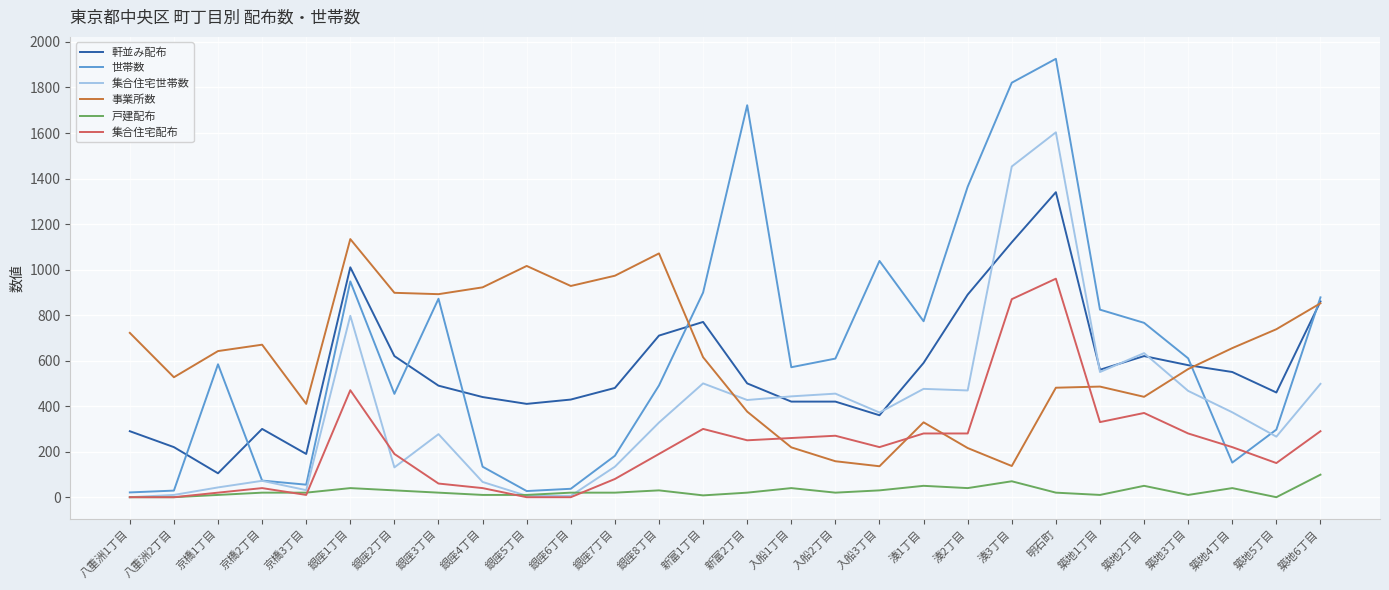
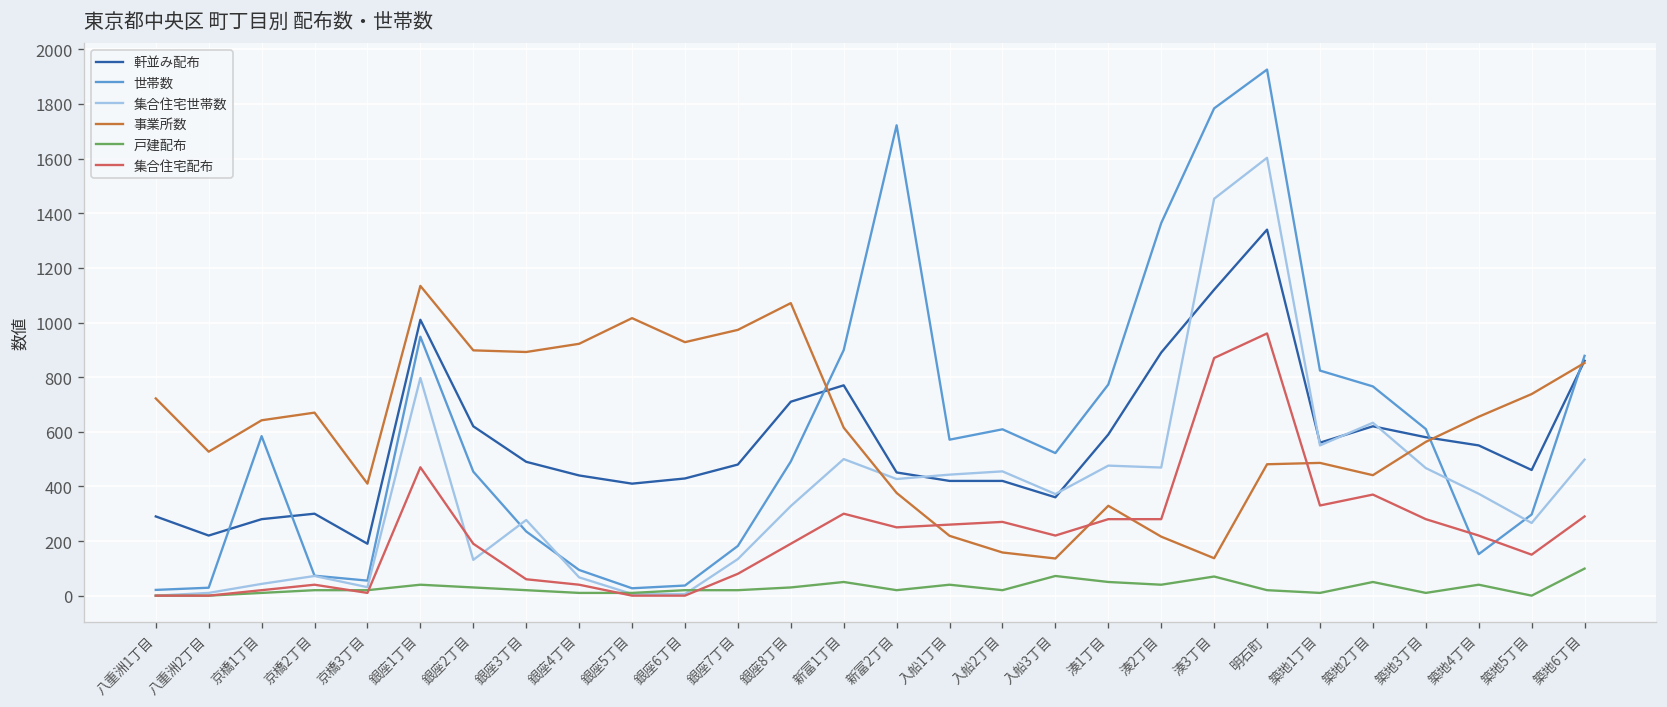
  {
    "軒並み配布": {
      "八重洲1丁目": 290,
      "八重洲2丁目": 220,
-     "京橋1丁目": 110,
+     "京橋1丁目": 280,
      "京橋2丁目": 300,
      "京橋3丁目": 190,
      "銀座1丁目": 1010,
      "銀座2丁目": 620,
      "銀座3丁目": 490,
      "銀座4丁目": 440,
      "銀座5丁目": 410,
      "銀座6丁目": 430,
      "銀座7丁目": 480,
      "銀座8丁目": 710,
      "新富1丁目": 770,
-     "新富2丁目": 500,
+     "新富2丁目": 450,
      "入船1丁目": 420,
      "入船2丁目": 420,
      "入船3丁目": 360,
      "湊1丁目": 590,
      "湊2丁目": 890,
      "湊3丁目": 1120,
      "明石町": 1340,
      "築地2丁目": 620,
      "築地3丁目": 580,
      "築地4丁目": 550,
      "築地5丁目": 460
    },
    "世帯数": {
      "八重洲1丁目": 20,
      "八重洲2丁目": 30,
      "京橋1丁目": 580,
      "京橋3丁目": 60,
      "銀座1丁目": 950,
      "銀座2丁目": 450,
-     "銀座3丁目": 870,
-     "銀座4丁目": 130,
+     "銀座3丁目": 240,
+     "銀座4丁目": 90,
      "銀座5丁目": 30,
      "銀座6丁目": 40,
      "銀座7丁目": 180,
      "銀座8丁目": 490,
      "新富1丁目": 900,
      "新富2丁目": 1720,
      "入船1丁目": 570,
      "入船2丁目": 610,
-     "入船3丁目": 1040,
+     "入船3丁目": 520,
      "湊1丁目": 770,
      "湊2丁目": 1360,
-     "湊3丁目": 1820,
+     "湊3丁目": 1780,
      "明石町": 1930,
      "築地1丁目": 820,
      "築地2丁目": 770,
      "築地3丁目": 610,
      "築地4丁目": 150,
      "築地5丁目": 300,
      "築地6丁目": 880
    },
    "集合住宅世帯数": {
      "京橋1丁目": 40,
      "京橋3丁目": 30,
      "銀座1丁目": 800,
      "銀座2丁目": 130,
      "銀座3丁目": 280,
      "銀座4丁目": 70,
      "銀座7丁目": 130,
      "銀座8丁目": 330,
      "新富1丁目": 500,
      "新富2丁目": 430,
      "入船1丁目": 440,
      "入船2丁目": 460,
      "入船3丁目": 370,
      "湊1丁目": 480,
      "湊2丁目": 470,
      "湊3丁目": 1450,
      "明石町": 1600,
      "築地2丁目": 630,
      "築地3丁目": 470,
      "築地4丁目": 370,
      "築地5丁目": 270,
      "築地6丁目": 500
    },
    "戸建配布": {
      "京橋2丁目": 20,
      "銀座1丁目": 40,
      "銀座2丁目": 30,
      "銀座3丁目": 20,
      "銀座4丁目": 10,
      "銀座6丁目": 20,
      "銀座7丁目": 20,
      "銀座8丁目": 30,
-     "新富1丁目": 10,
+     "新富1丁目": 50,
      "新富2丁目": 20,
      "入船1丁目": 40,
      "入船2丁目": 20,
-     "入船3丁目": 30,
+     "入船3丁目": 70,
      "湊1丁目": 50,
      "湊2丁目": 40,
      "湊3丁目": 70,
      "明石町": 20,
      "築地1丁目": 10,
      "築地2丁目": 50,
      "築地3丁目": 10,
      "築地4丁目": 40,
      "築地5丁目": 0,
      "築地6丁目": 100
    }
  }
